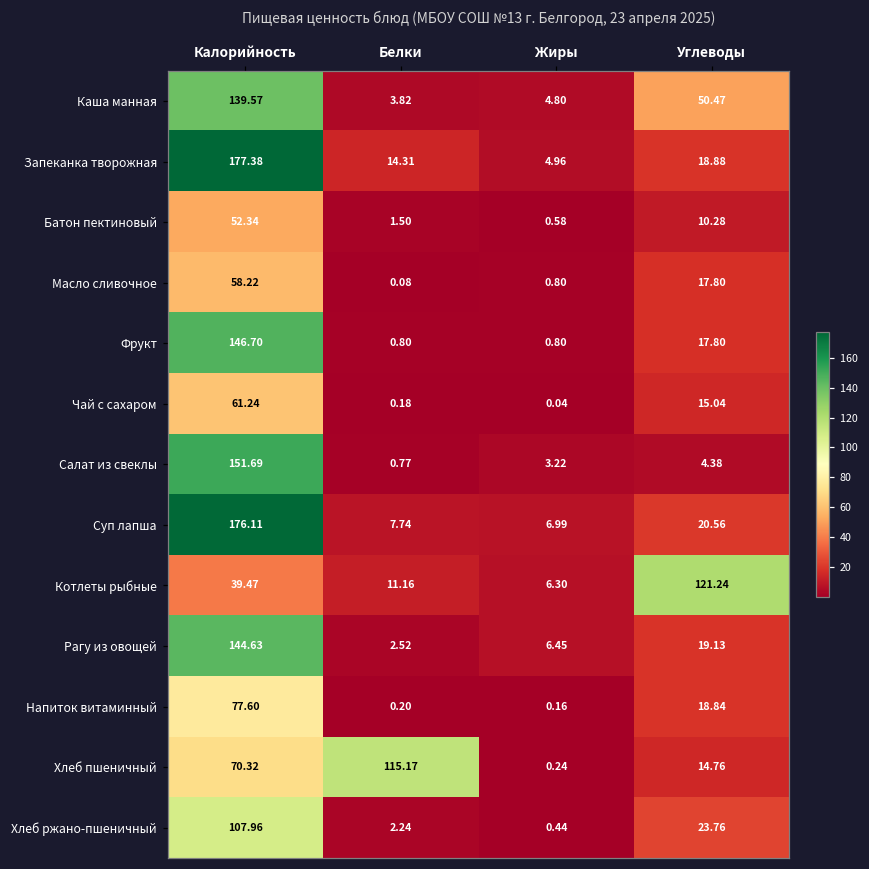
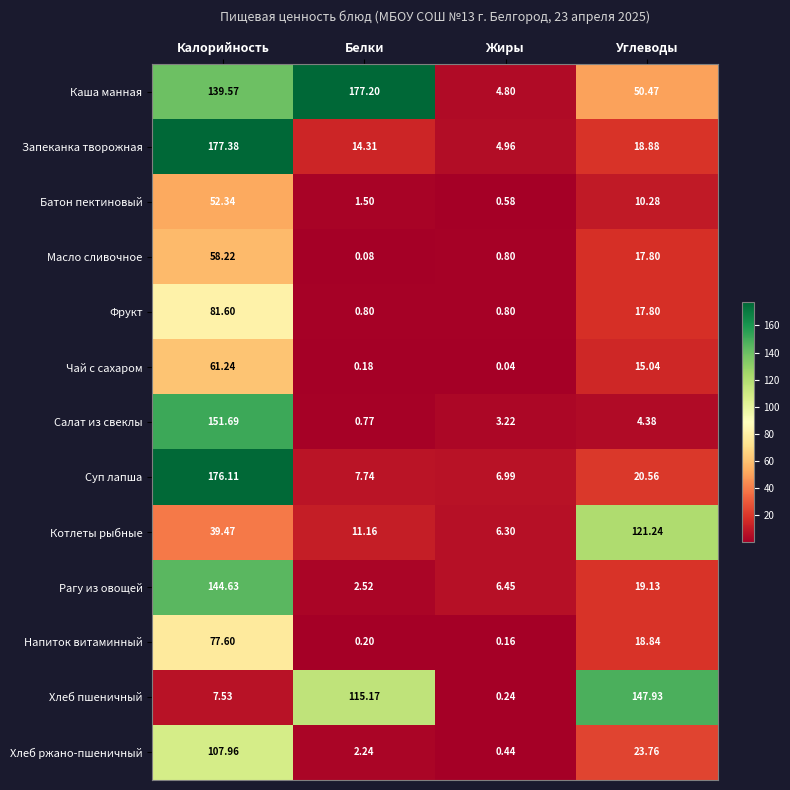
  {
    "Каша манная": {
      "Калорийность": 139.57,
-     "Белки": 3.82,
+     "Белки": 177.20,
      "Жиры": 4.80,
      "Углеводы": 50.47
    },
    "Запеканка творожная": {
      "Калорийность": 177.38,
      "Белки": 14.31,
      "Жиры": 4.96,
      "Углеводы": 18.88
    },
    "Батон пектиновый": {
      "Калорийность": 52.34,
      "Белки": 1.50,
      "Жиры": 0.58,
      "Углеводы": 10.28
    },
    "Масло сливочное": {
      "Калорийность": 58.22,
      "Белки": 0.08,
      "Жиры": 0.80,
      "Углеводы": 17.80
    },
    "Фрукт": {
-     "Калорийность": 146.70,
+     "Калорийность": 81.60,
      "Белки": 0.80,
      "Жиры": 0.80,
      "Углеводы": 17.80
    },
    "Чай с сахаром": {
      "Калорийность": 61.24,
      "Белки": 0.18,
      "Жиры": 0.04,
      "Углеводы": 15.04
    },
    "Салат из свеклы": {
      "Калорийность": 151.69,
      "Белки": 0.77,
      "Жиры": 3.22,
      "Углеводы": 4.38
    },
    "Суп лапша": {
      "Калорийность": 176.11,
      "Белки": 7.74,
      "Жиры": 6.99,
      "Углеводы": 20.56
    },
    "Котлеты рыбные": {
      "Калорийность": 39.47,
      "Белки": 11.16,
      "Жиры": 6.30,
      "Углеводы": 121.24
    },
    "Рагу из овощей": {
      "Калорийность": 144.63,
      "Белки": 2.52,
      "Жиры": 6.45,
      "Углеводы": 19.13
    },
    "Напиток витаминный": {
      "Калорийность": 77.60,
      "Белки": 0.20,
      "Жиры": 0.16,
      "Углеводы": 18.84
    },
    "Хлеб пшеничный": {
-     "Калорийность": 70.32,
+     "Калорийность": 7.53,
      "Белки": 115.17,
      "Жиры": 0.24,
-     "Углеводы": 14.76
+     "Углеводы": 147.93
    },
    "Хлеб ржано-пшеничный": {
      "Калорийность": 107.96,
      "Белки": 2.24,
      "Жиры": 0.44,
      "Углеводы": 23.76
    }
  }
